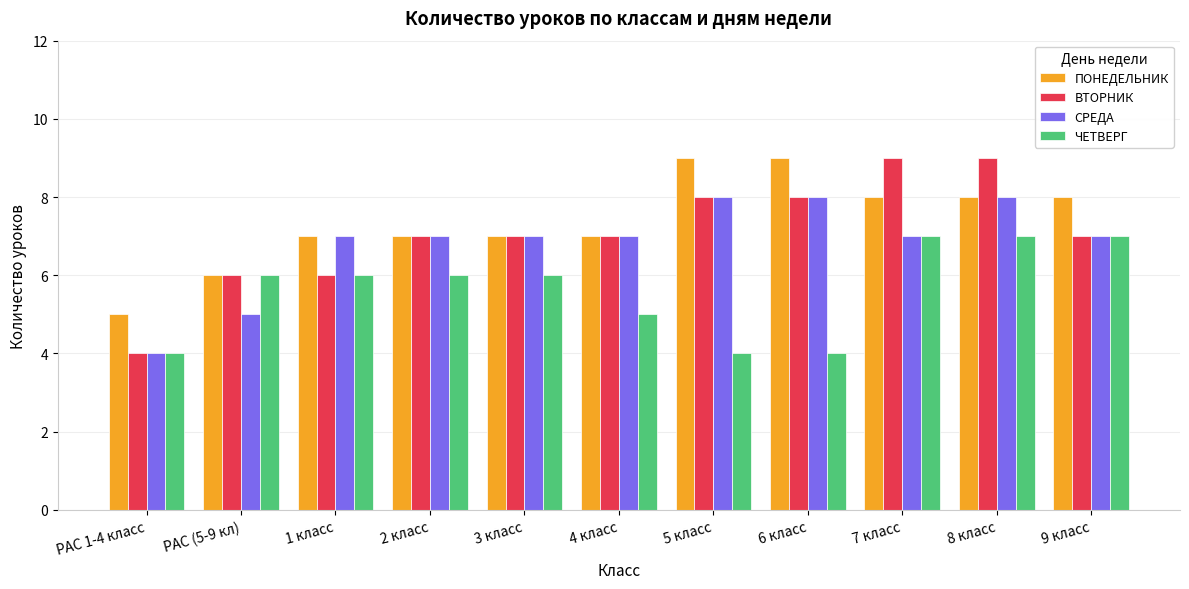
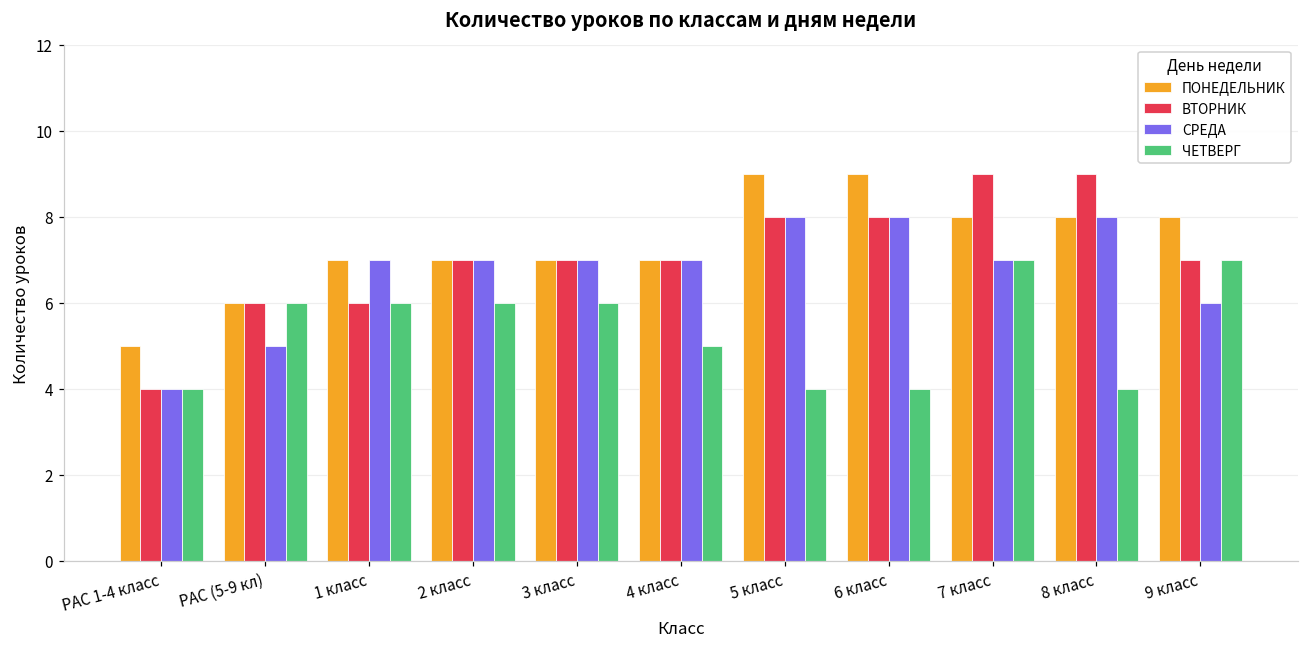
  {
    "ПОНЕДЕЛЬНИК": {
      "РАС 1-4 класс": 5,
      "РАС (5-9 кл)": 6,
      "1 класс": 7,
      "2 класс": 7,
      "3 класс": 7,
      "4 класс": 7,
      "5 класс": 9,
      "6 класс": 9,
      "7 класс": 8,
      "8 класс": 8,
      "9 класс": 8
    },
    "ВТОРНИК": {
      "РАС 1-4 класс": 4,
      "РАС (5-9 кл)": 6,
      "1 класс": 6,
      "2 класс": 7,
      "3 класс": 7,
      "4 класс": 7,
      "5 класс": 8,
      "6 класс": 8,
      "7 класс": 9,
      "8 класс": 9,
      "9 класс": 7
    },
    "СРЕДА": {
      "РАС 1-4 класс": 4,
      "РАС (5-9 кл)": 5,
      "1 класс": 7,
      "2 класс": 7,
      "3 класс": 7,
      "4 класс": 7,
      "5 класс": 8,
      "6 класс": 8,
      "7 класс": 7,
      "8 класс": 8,
-     "9 класс": 7
+     "9 класс": 6
    },
    "ЧЕТВЕРГ": {
      "РАС 1-4 класс": 4,
      "РАС (5-9 кл)": 6,
      "1 класс": 6,
      "2 класс": 6,
      "3 класс": 6,
      "4 класс": 5,
      "5 класс": 4,
      "6 класс": 4,
      "7 класс": 7,
-     "8 класс": 7,
+     "8 класс": 4,
      "9 класс": 7
    }
  }
